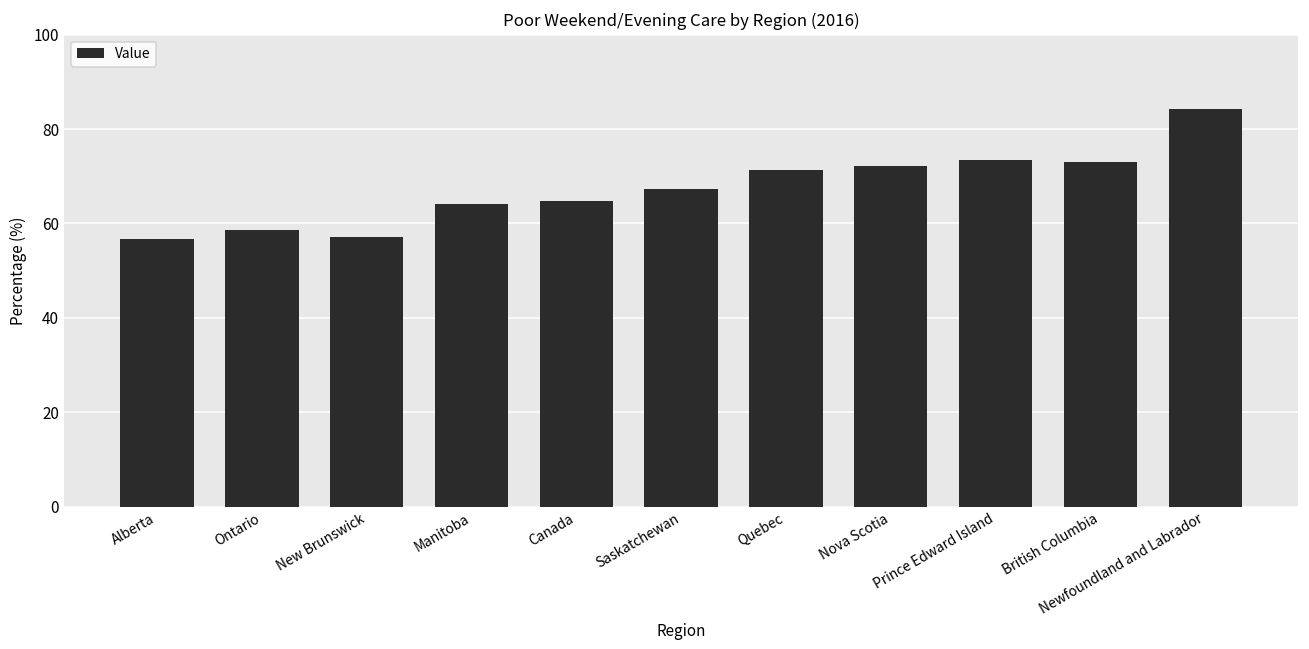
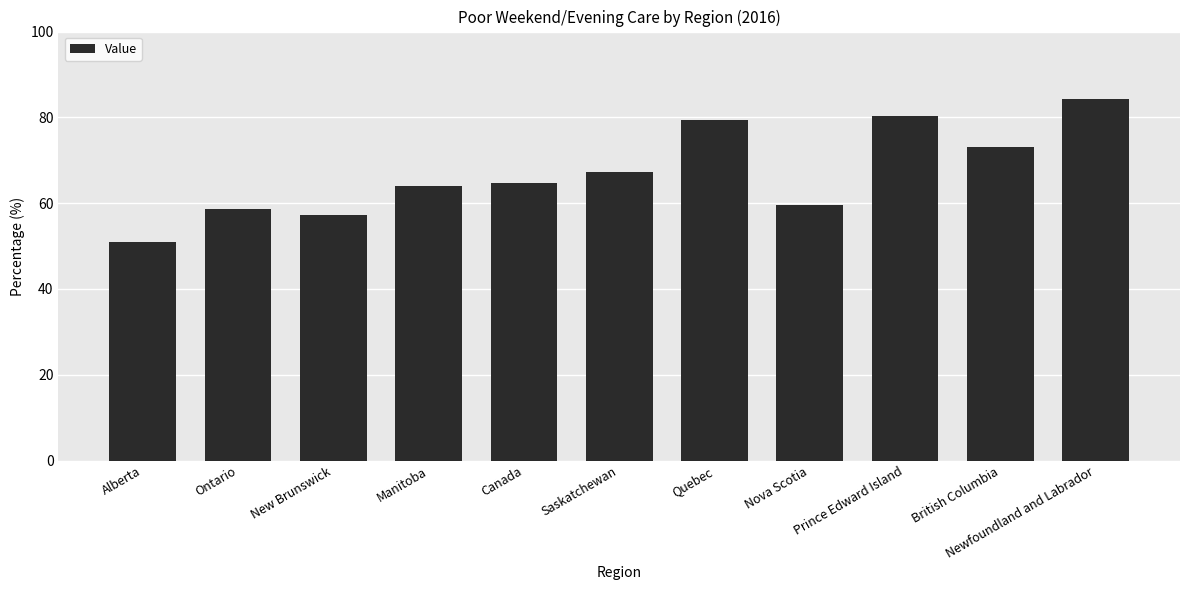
  {
-   "Alberta": 57,
+   "Alberta": 51,
    "Ontario": 59,
    "New Brunswick": 57,
    "Manitoba": 64,
    "Canada": 65,
    "Saskatchewan": 67,
-   "Quebec": 71,
-   "Nova Scotia": 72,
-   "Prince Edward Island": 73,
+   "Quebec": 79,
+   "Nova Scotia": 60,
+   "Prince Edward Island": 80,
    "British Columbia": 73,
    "Newfoundland and Labrador": 84
  }
